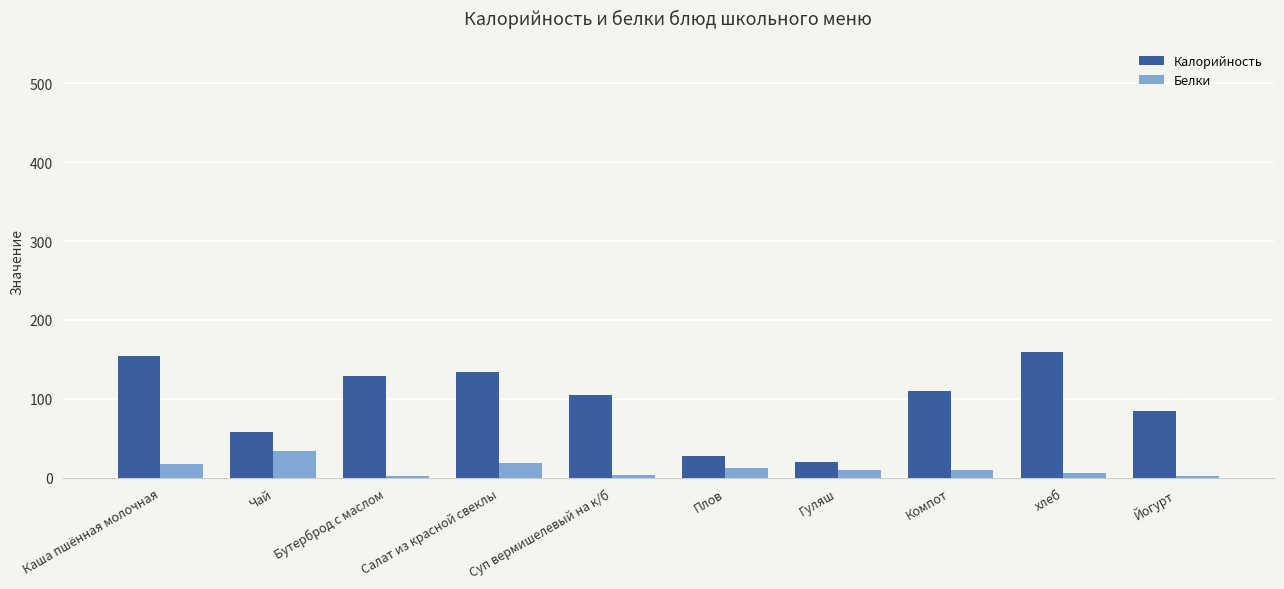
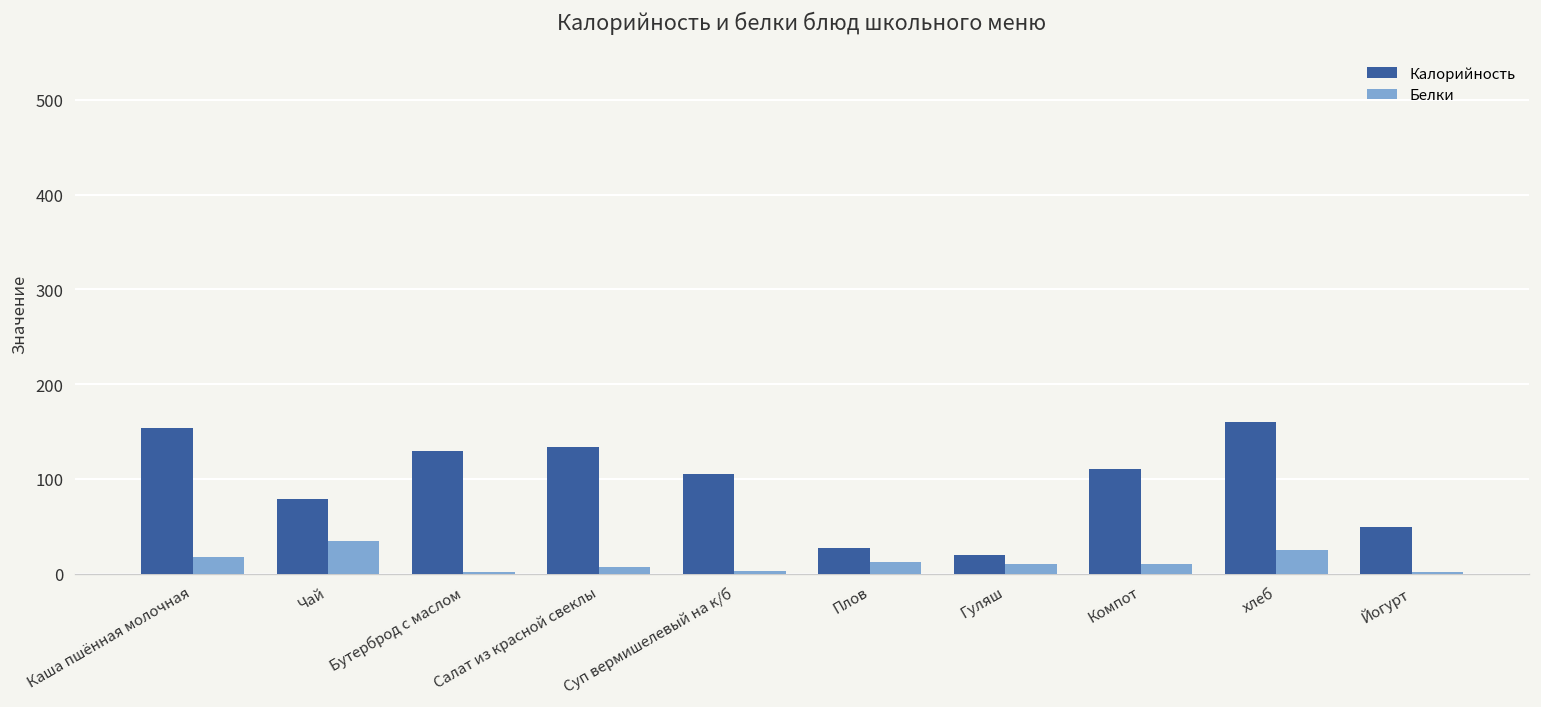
  {
    "Калорийность": {
      "Каша пшённая молочная": 150,
-     "Чай": 60,
+     "Чай": 80,
      "Бутерброд с маслом": 130,
      "Салат из красной свеклы": 130,
      "Суп вермишелевый на к/б": 110,
      "Плов": 30,
      "Гуляш": 20,
      "Компот": 110,
      "хлеб": 160,
-     "Йогурт": 90
+     "Йогурт": 50
    },
    "Белки": {
      "Каша пшённая молочная": 20,
      "Чай": 30,
-     "Салат из красной свеклы": 20,
+     "Салат из красной свеклы": 10,
      "Плов": 10,
      "Гуляш": 10,
      "Компот": 10,
-     "хлеб": 10
+     "хлеб": 30
    }
  }
